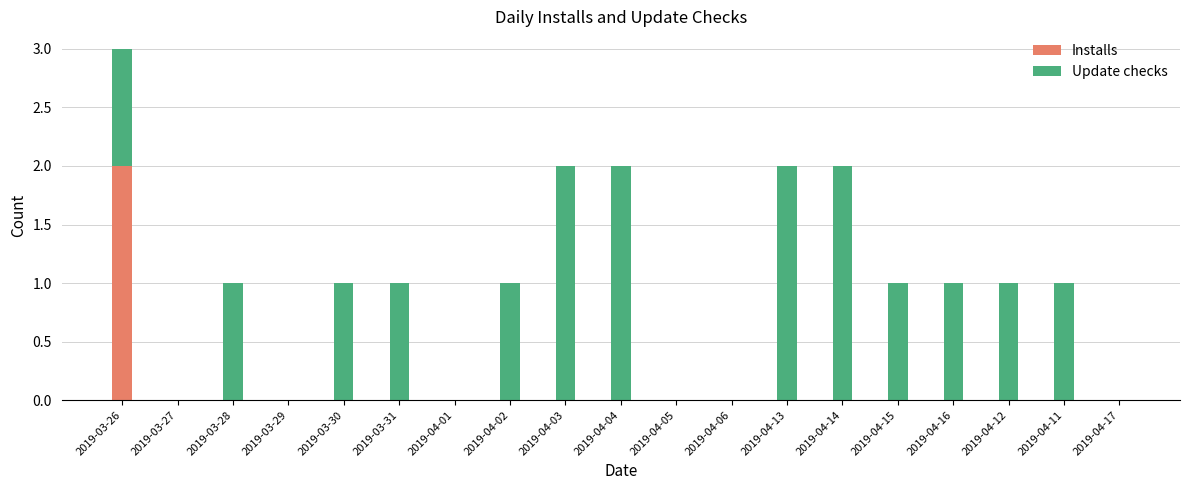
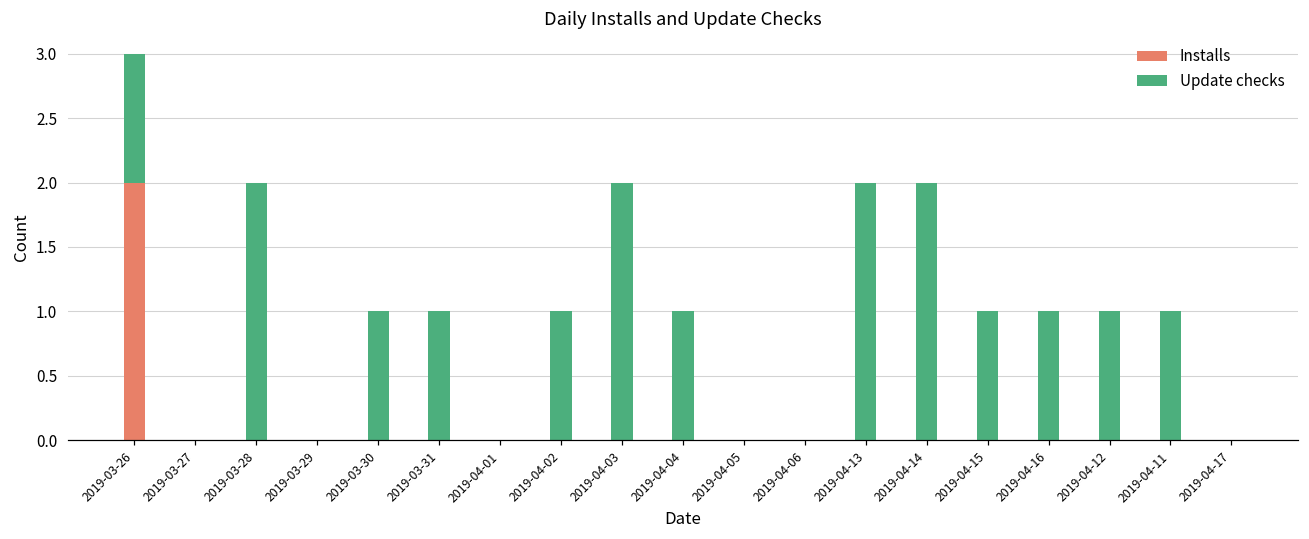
  {
    "Installs": {
      "2019-03-26": 2,
      "2019-03-27": 0,
      "2019-03-28": 0,
      "2019-03-29": 0,
      "2019-03-30": 0,
      "2019-03-31": 0,
      "2019-04-01": 0,
      "2019-04-02": 0,
      "2019-04-03": 0,
      "2019-04-04": 0,
      "2019-04-05": 0,
      "2019-04-06": 0,
      "2019-04-13": 0,
      "2019-04-14": 0,
      "2019-04-15": 0,
      "2019-04-16": 0,
      "2019-04-12": 0,
      "2019-04-11": 0,
      "2019-04-17": 0
    },
    "Update checks": {
      "2019-03-26": 1,
      "2019-03-27": 0,
-     "2019-03-28": 1,
+     "2019-03-28": 2,
      "2019-03-29": 0,
      "2019-03-30": 1,
      "2019-03-31": 1,
      "2019-04-01": 0,
      "2019-04-02": 1,
      "2019-04-03": 2,
-     "2019-04-04": 2,
+     "2019-04-04": 1,
      "2019-04-05": 0,
      "2019-04-06": 0,
      "2019-04-13": 2,
      "2019-04-14": 2,
      "2019-04-15": 1,
      "2019-04-16": 1,
      "2019-04-12": 1,
      "2019-04-11": 1,
      "2019-04-17": 0
    }
  }
